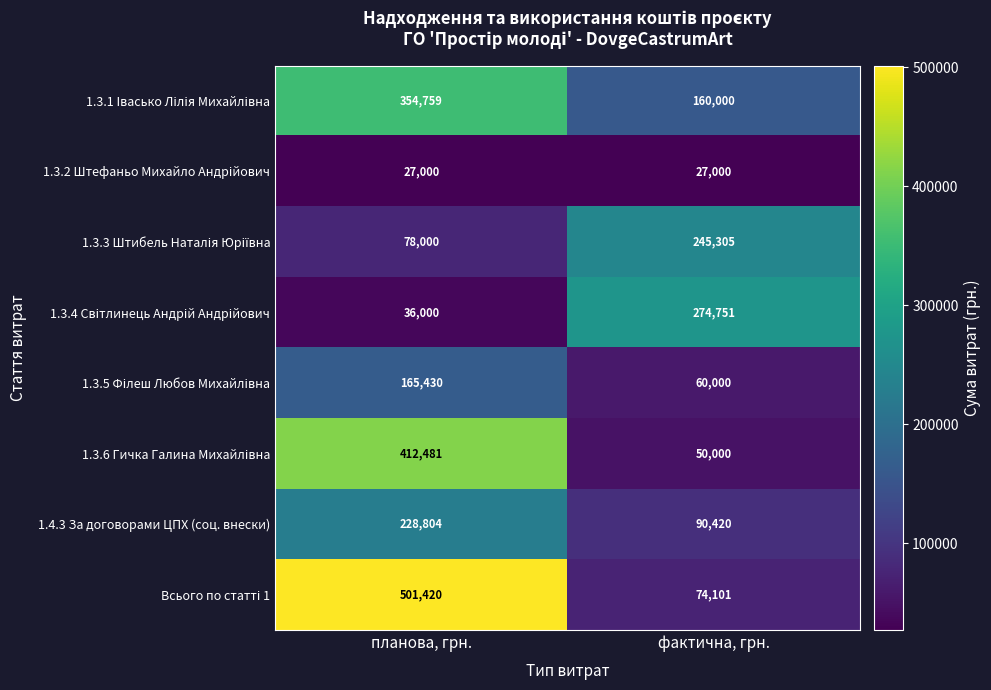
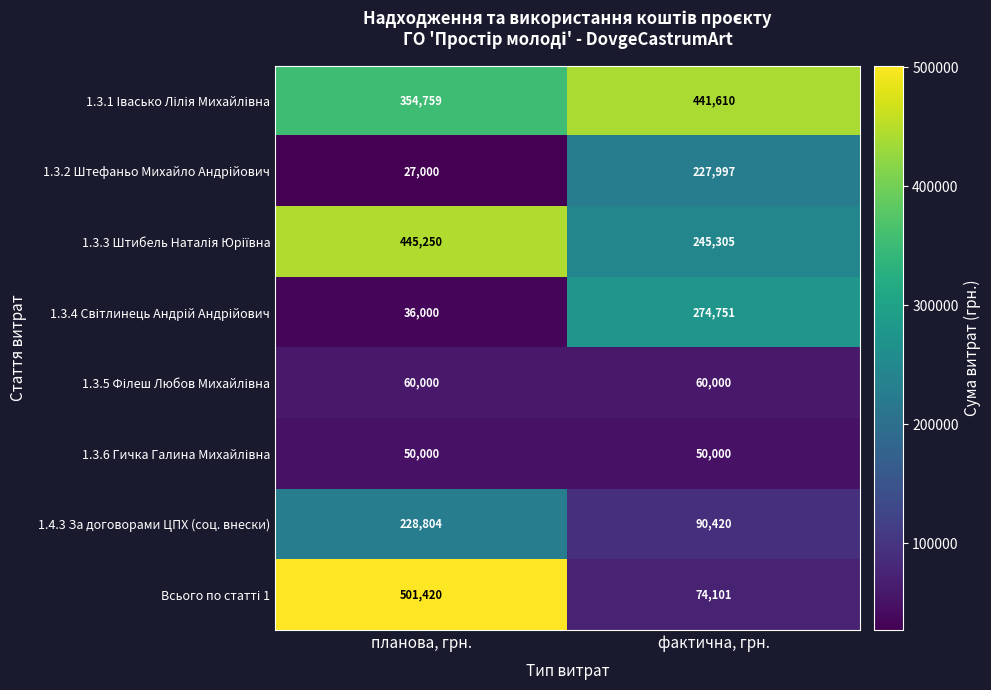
  {
    "1.3.1 Івасько Лілія Михайлівна": {
      "планова, грн.": "354,759",
-     "фактична, грн.": "160,000"
+     "фактична, грн.": "441,610"
    },
    "1.3.2 Штефаньо Михайло Андрійович": {
      "планова, грн.": "27,000",
-     "фактична, грн.": "27,000"
+     "фактична, грн.": "227,997"
    },
    "1.3.3 Штибель Наталія Юріївна": {
-     "планова, грн.": "78,000",
+     "планова, грн.": "445,250",
      "фактична, грн.": "245,305"
    },
    "1.3.4 Світлинець Андрій Андрійович": {
      "планова, грн.": "36,000",
      "фактична, грн.": "274,751"
    },
    "1.3.5 Філеш Любов Михайлівна": {
-     "планова, грн.": "165,430",
+     "планова, грн.": "60,000",
      "фактична, грн.": "60,000"
    },
    "1.3.6 Гичка Галина Михайлівна": {
-     "планова, грн.": "412,481",
+     "планова, грн.": "50,000",
      "фактична, грн.": "50,000"
    },
    "1.4.3 За договорами ЦПХ (соц. внески)": {
      "планова, грн.": "228,804",
      "фактична, грн.": "90,420"
    },
    "Всього по статті 1": {
      "планова, грн.": "501,420",
      "фактична, грн.": "74,101"
    }
  }
